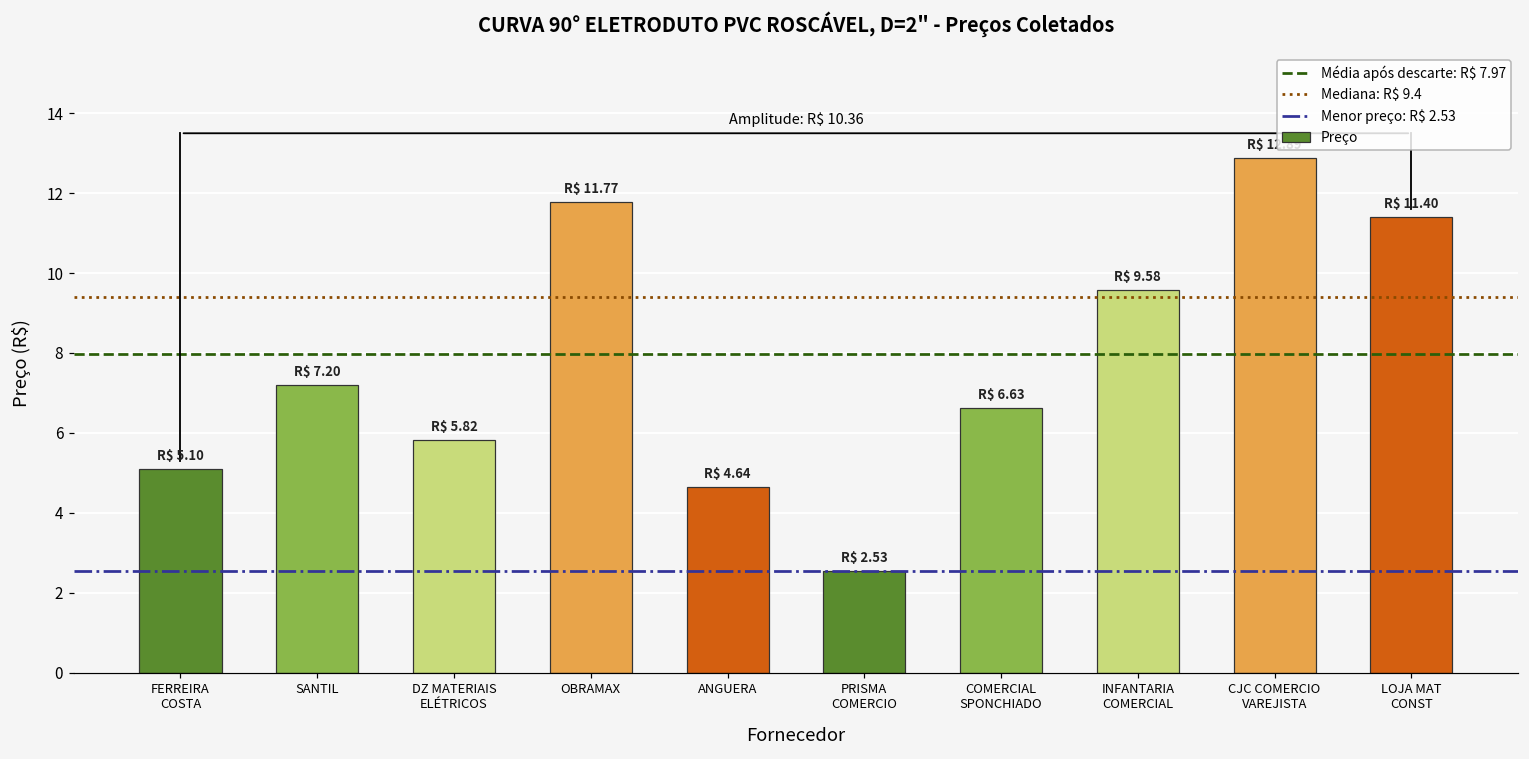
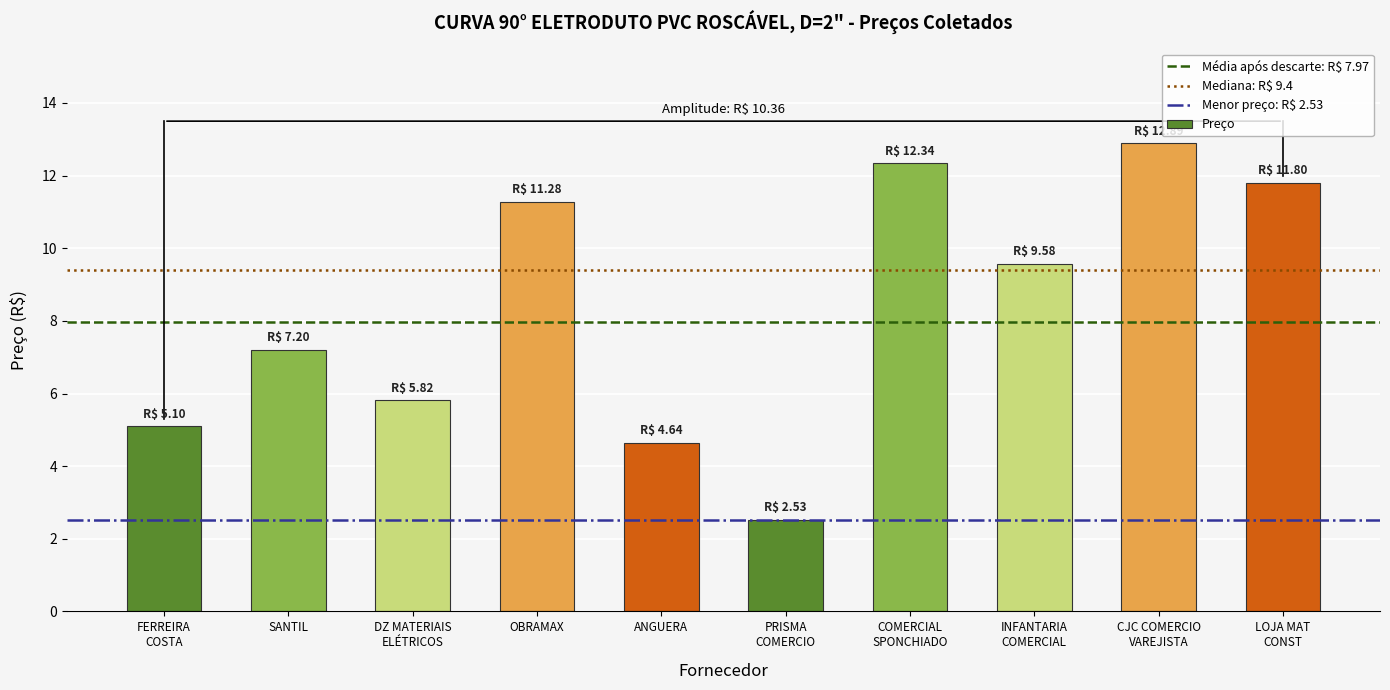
  {
    "Preço": {
      "SANTIL": 7.20,
      "DZ MATERIAIS ELÉTRICOS": 5.82,
-     "OBRAMAX": 11.77,
+     "OBRAMAX": 11.28,
      "ANGUERA": 4.64,
      "PRISMA COMERCIO": 2.53,
-     "COMERCIAL SPONCHIADO": 6.63,
+     "COMERCIAL SPONCHIADO": 12.34,
      "INFANTARIA COMERCIAL": 9.58,
-     "LOJA MAT CONST": 11.40
+     "LOJA MAT CONST": 11.80
    }
  }
